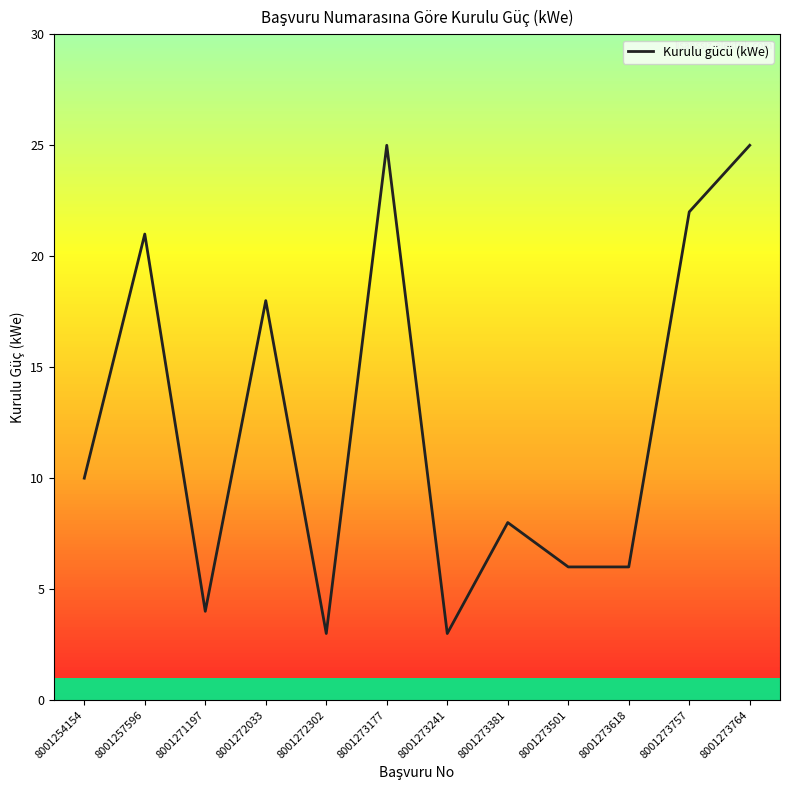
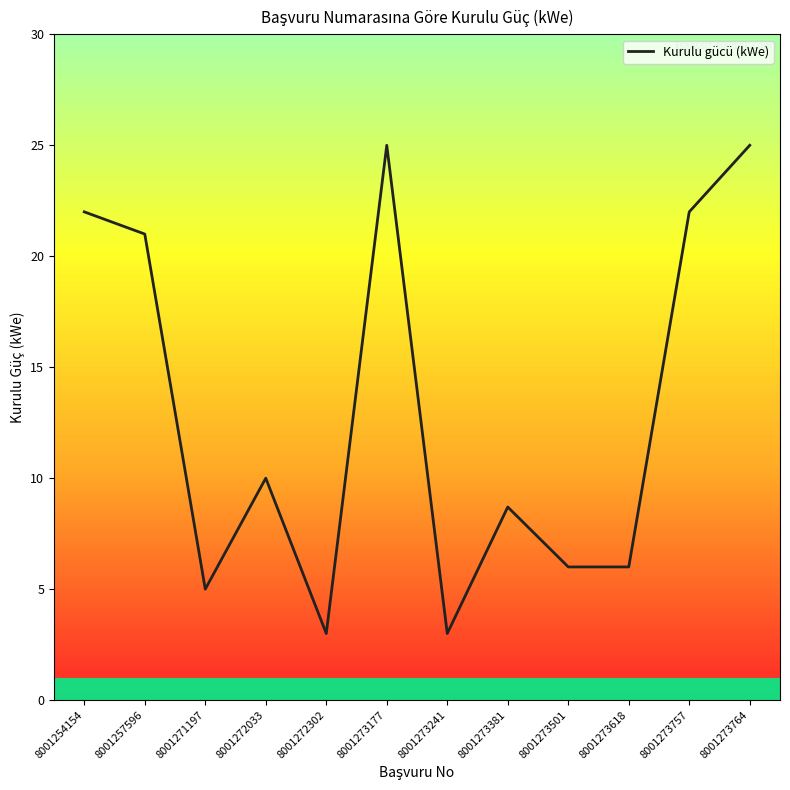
  {
-   "8001254154": 10,
+   "8001254154": 22,
    "8001257596": 21.0,
-   "8001271197": 4,
-   "8001272033": 18,
+   "8001271197": 5,
+   "8001272033": 10,
    "8001272302": 3.0,
    "8001273177": 25.0,
    "8001273241": 3.0,
-   "8001273381": 8.0,
+   "8001273381": 8.7,
    "8001273501": 6.0,
    "8001273618": 6.0,
    "8001273757": 22.0,
    "8001273764": 25.0
  }
